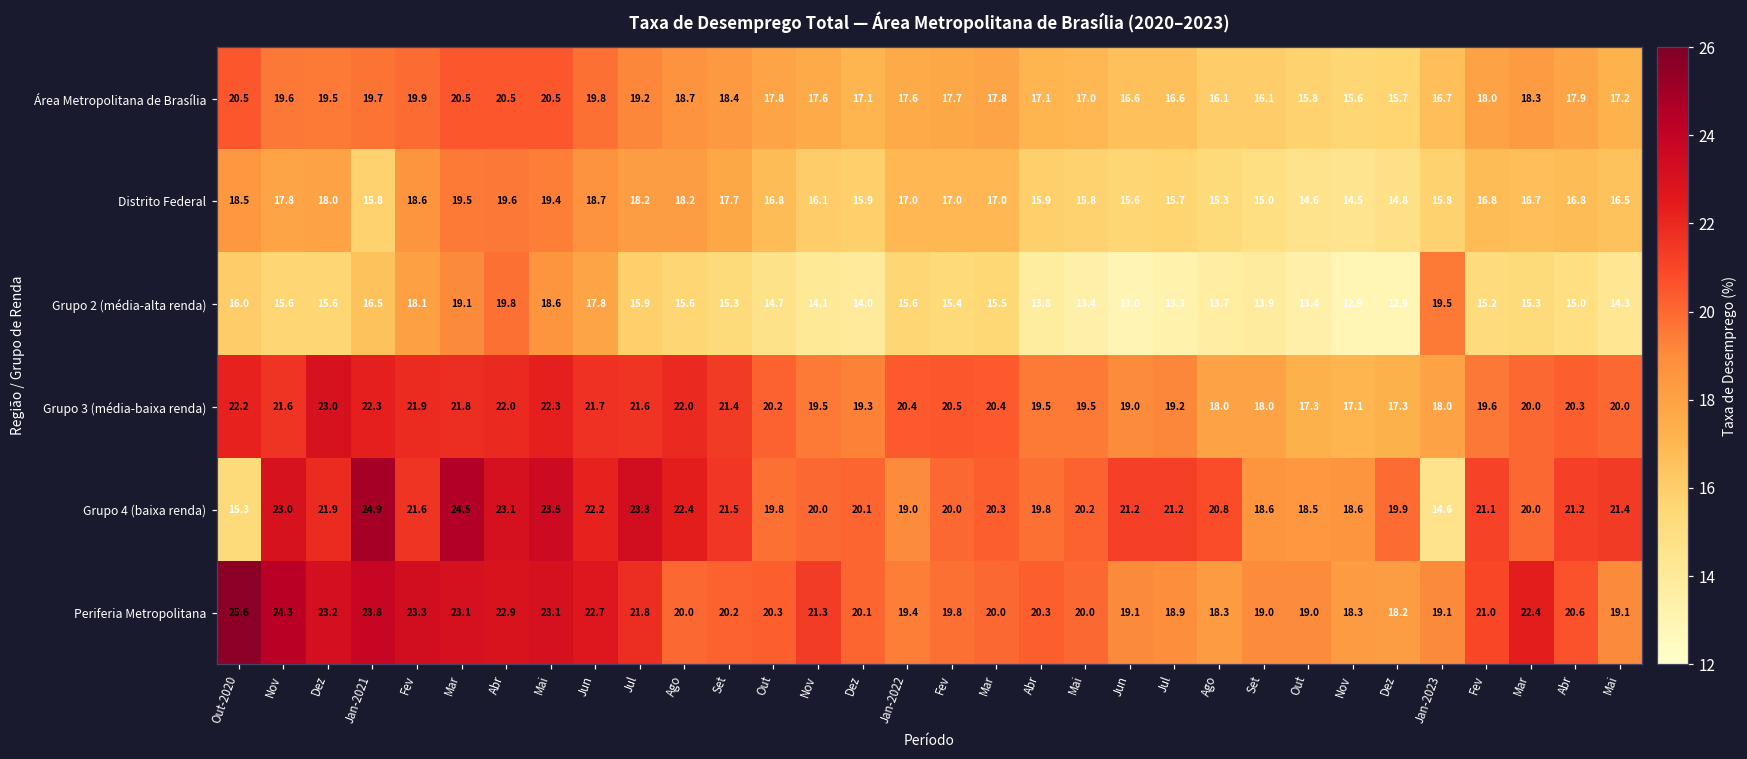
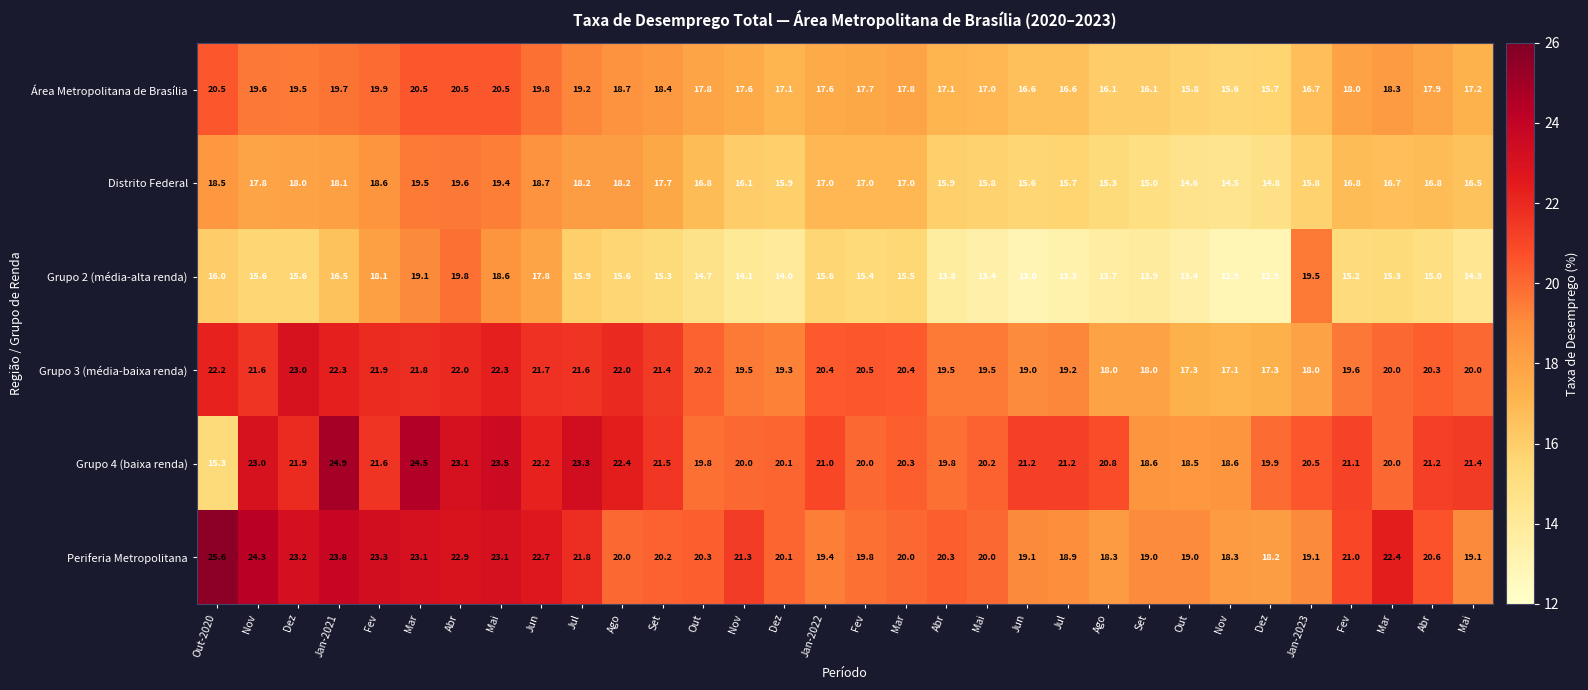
  {
    "Área Metropolitana de Brasília": {
      "Out-2020": 20.5,
      "Jan-2021": 19.7,
      "Jan-2022": 17.6,
      "Jan-2023": 16.7
    },
    "Distrito Federal": {
      "Out-2020": 18.5,
-     "Jan-2021": 15.8,
+     "Jan-2021": 18.1,
      "Jan-2022": 17.0,
      "Jan-2023": 15.8
    },
    "Grupo 2 (média-alta renda)": {
      "Out-2020": 16.0,
      "Jan-2021": 16.5,
      "Jan-2022": 15.6,
      "Jan-2023": 19.5
    },
    "Grupo 3 (média-baixa renda)": {
      "Out-2020": 22.2,
      "Jan-2021": 22.3,
      "Jan-2022": 20.4,
      "Jan-2023": 18.0
    },
    "Grupo 4 (baixa renda)": {
      "Out-2020": 15.3,
      "Jan-2021": 24.9,
-     "Jan-2022": 19.0,
-     "Jan-2023": 14.6
+     "Jan-2022": 21.0,
+     "Jan-2023": 20.5
    },
    "Periferia Metropolitana": {
      "Out-2020": 25.6,
      "Jan-2021": 23.8,
      "Jan-2022": 19.4,
      "Jan-2023": 19.1
    }
  }
